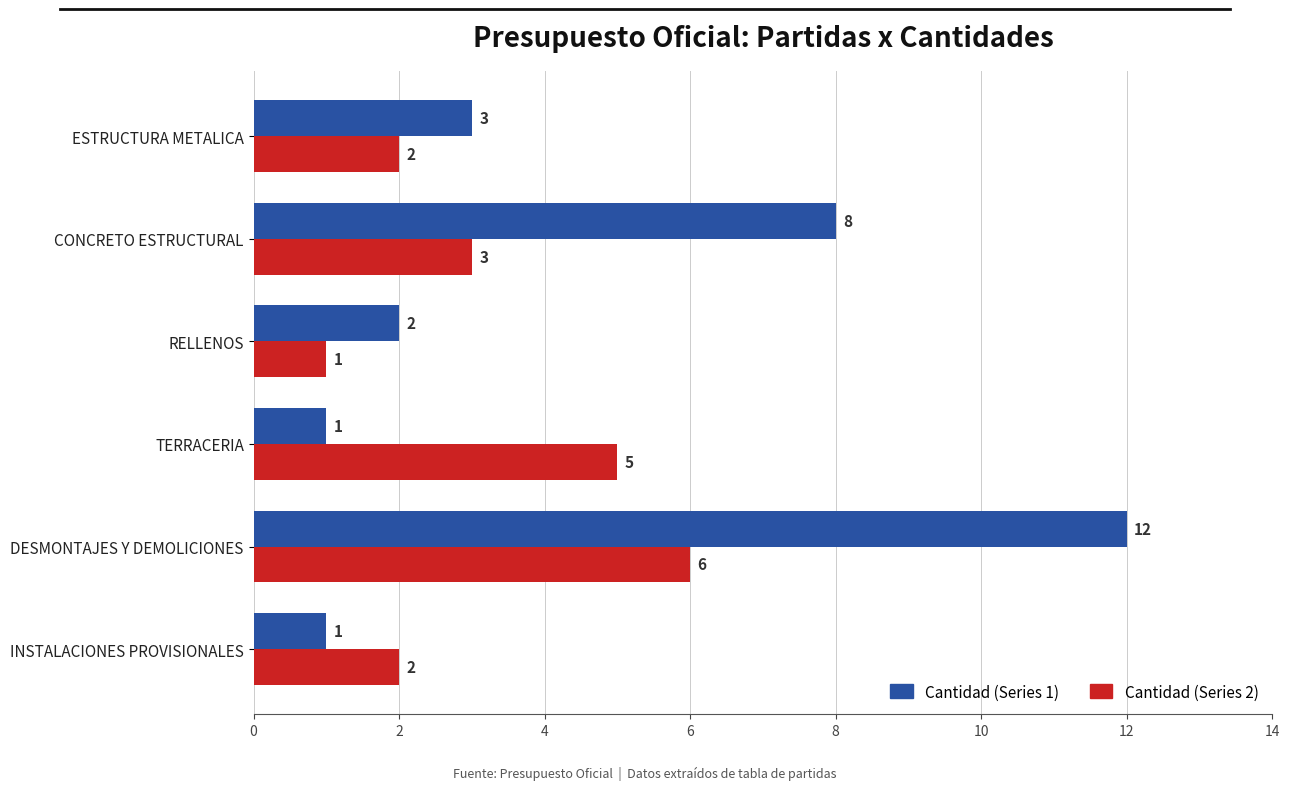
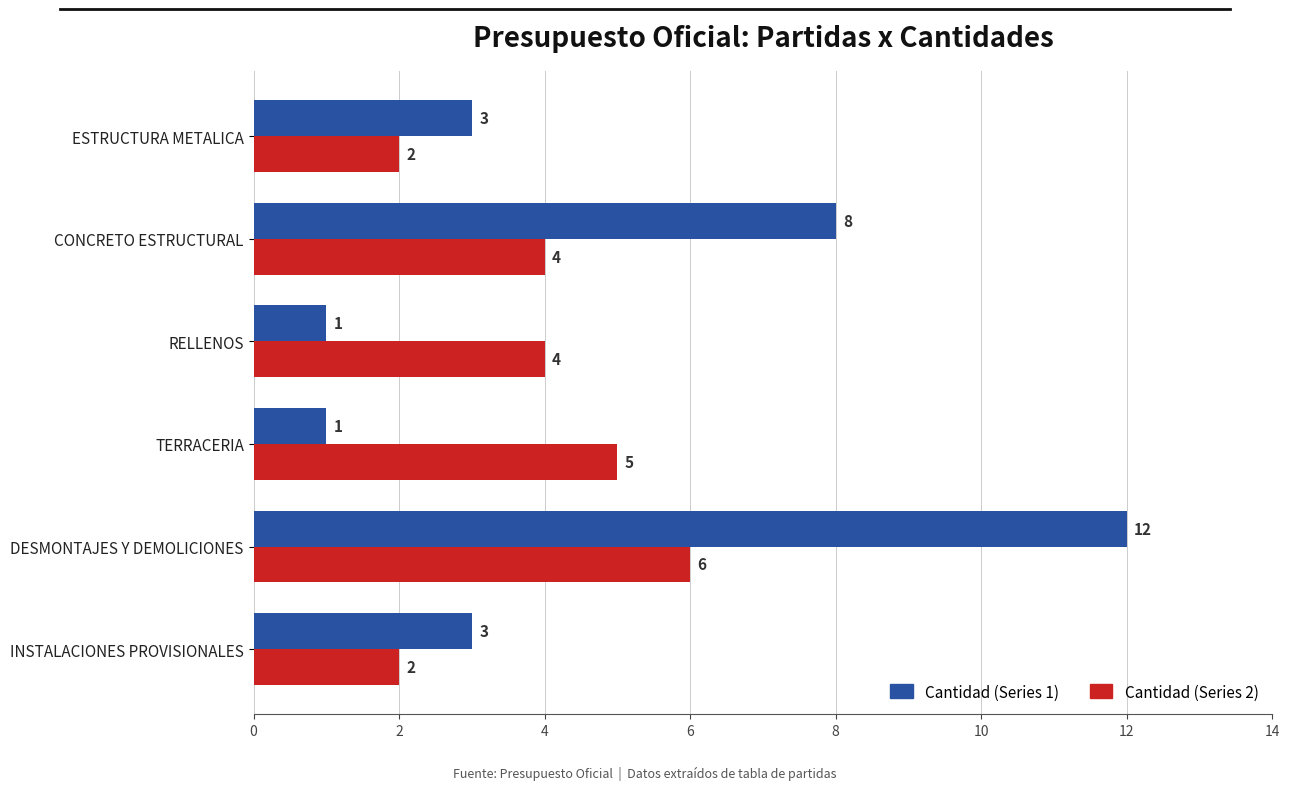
  {
    "Cantidad (Series 1)": {
      "ESTRUCTURA METALICA": 3,
      "CONCRETO ESTRUCTURAL": 8,
-     "RELLENOS": 2,
+     "RELLENOS": 1,
      "TERRACERIA": 1,
      "DESMONTAJES Y DEMOLICIONES": 12,
-     "INSTALACIONES PROVISIONALES": 1
+     "INSTALACIONES PROVISIONALES": 3
    },
    "Cantidad (Series 2)": {
      "ESTRUCTURA METALICA": 2,
-     "CONCRETO ESTRUCTURAL": 3,
-     "RELLENOS": 1,
+     "CONCRETO ESTRUCTURAL": 4,
+     "RELLENOS": 4,
      "TERRACERIA": 5,
      "DESMONTAJES Y DEMOLICIONES": 6,
      "INSTALACIONES PROVISIONALES": 2
    }
  }
